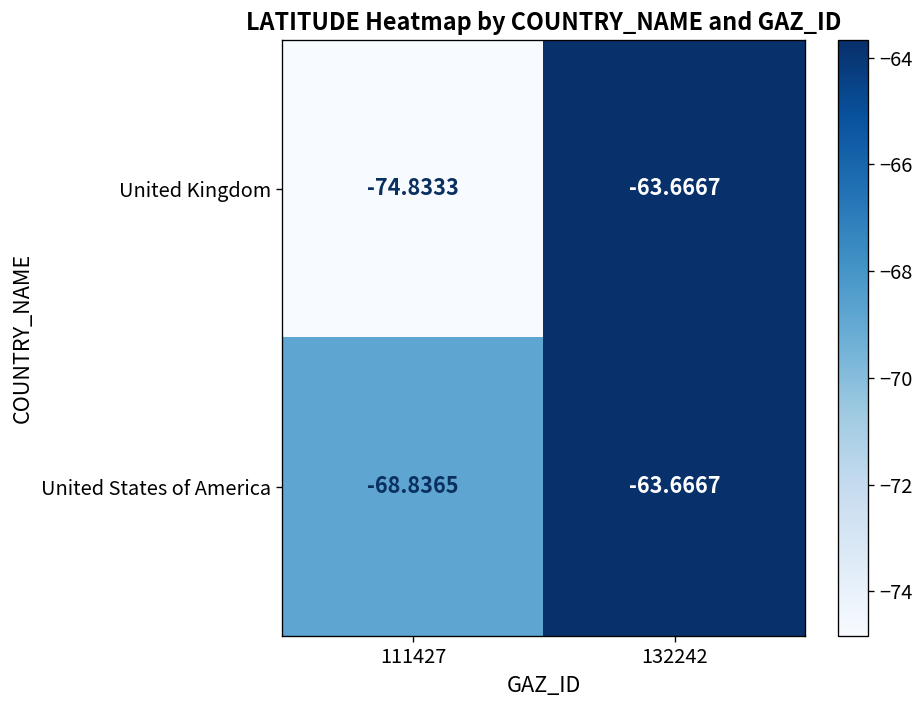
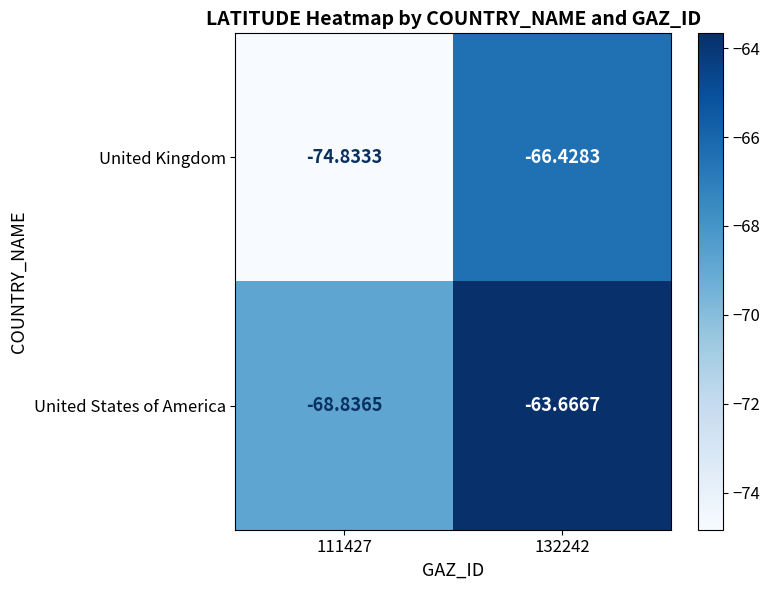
  {
    "United Kingdom": {
      "111427": -74.8333,
-     "132242": -63.6667
+     "132242": -66.4283
    },
    "United States of America": {
      "111427": -68.8365,
      "132242": -63.6667
    }
  }
